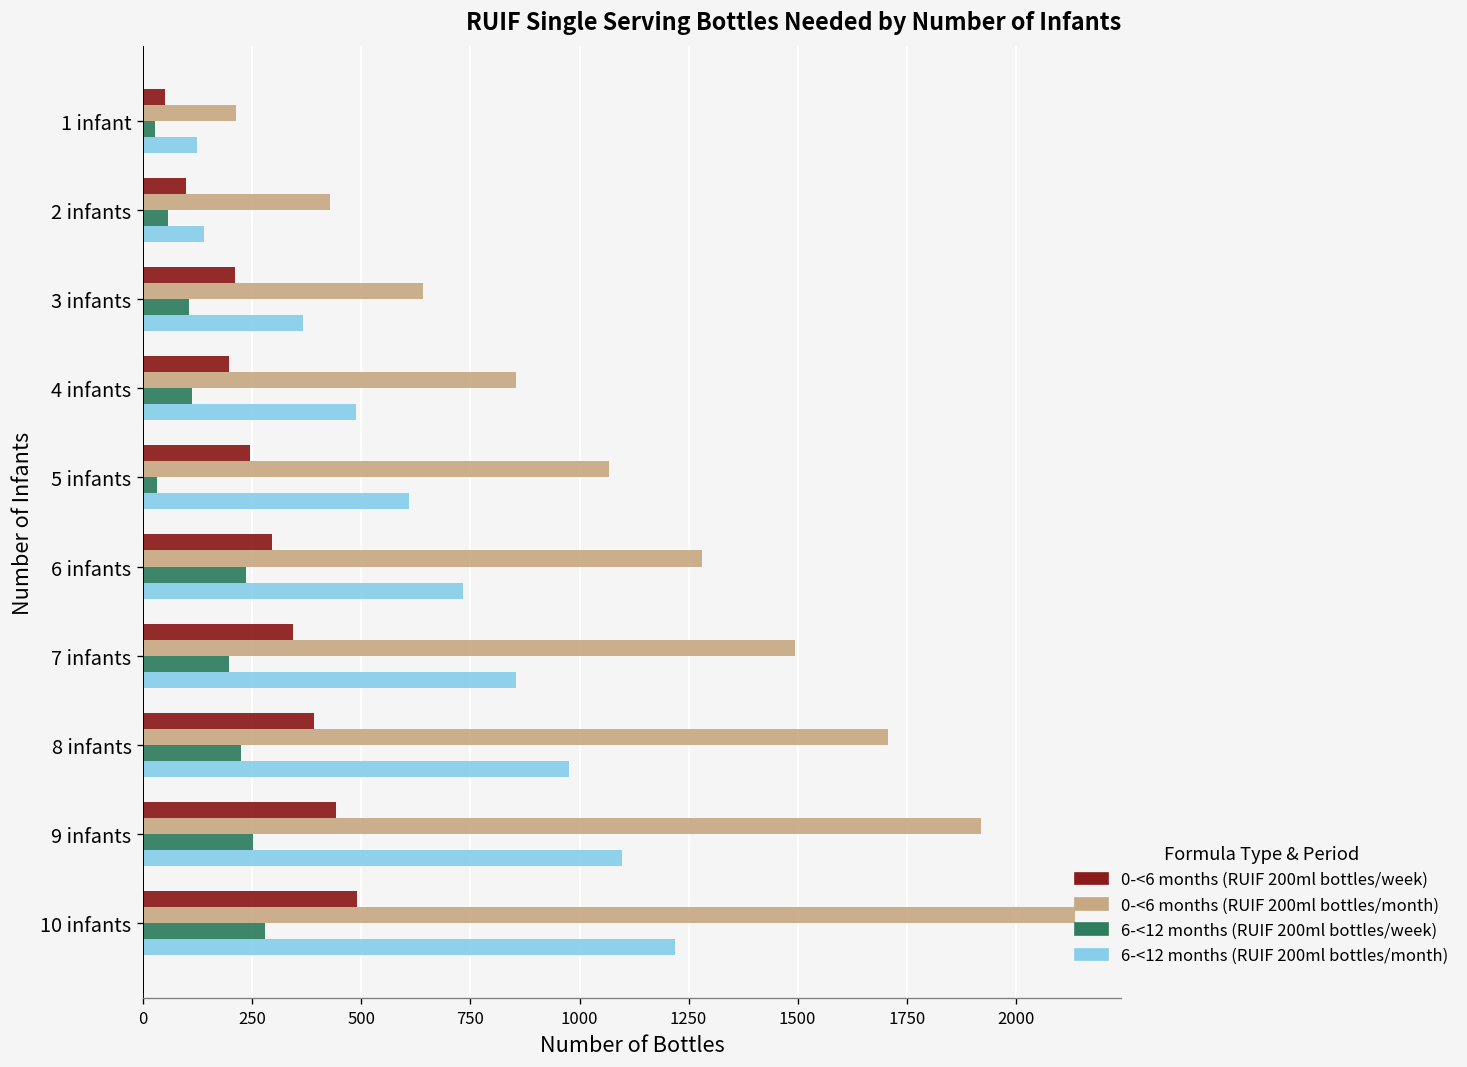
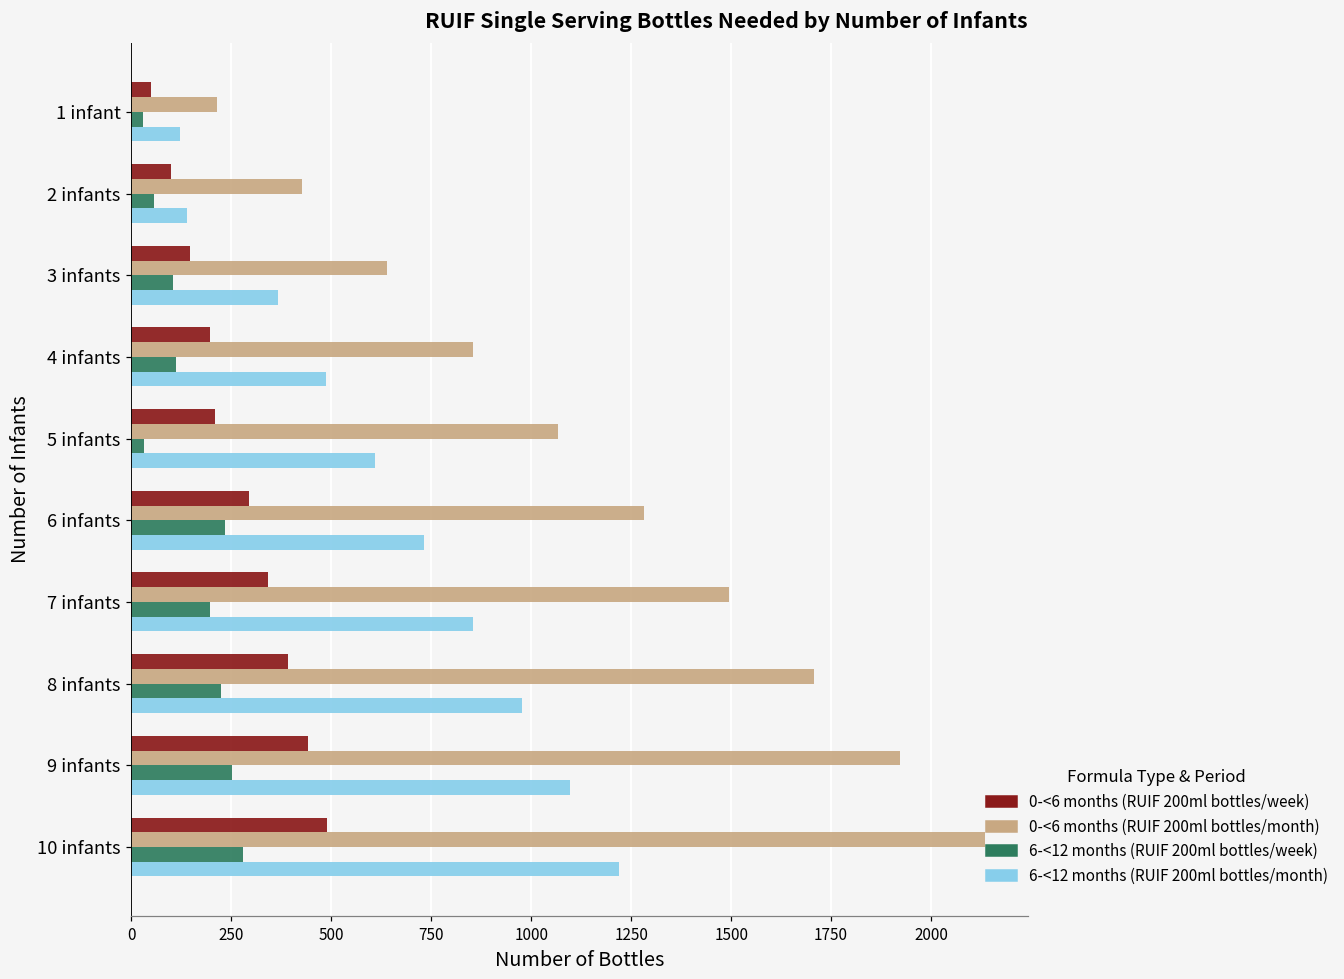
  {
    "0-<6 months (RUIF 200ml bottles/week)": {
      "1 infant": 50,
      "2 infants": 100,
-     "3 infants": 210,
+     "3 infants": 150,
      "4 infants": 200,
-     "5 infants": 250,
+     "5 infants": 210,
      "6 infants": 290,
      "7 infants": 340,
      "8 infants": 390,
      "9 infants": 440,
      "10 infants": 490
    },
    "0-<6 months (RUIF 200ml bottles/month)": {
      "1 infant": 210,
      "2 infants": 430,
      "3 infants": 640,
      "4 infants": 850,
      "5 infants": 1070,
      "6 infants": 1280,
      "7 infants": 1490,
      "8 infants": 1710,
      "9 infants": 1920,
      "10 infants": 2140
    },
    "6-<12 months (RUIF 200ml bottles/week)": {
      "1 infant": 30,
      "2 infants": 60,
      "3 infants": 100,
      "4 infants": 110,
      "5 infants": 30,
      "6 infants": 240,
      "7 infants": 200,
      "8 infants": 220,
      "9 infants": 250,
      "10 infants": 280
    },
    "6-<12 months (RUIF 200ml bottles/month)": {
      "1 infant": 120,
      "2 infants": 140,
      "3 infants": 370,
      "4 infants": 490,
      "5 infants": 610,
      "6 infants": 730,
      "7 infants": 850,
      "8 infants": 980,
      "9 infants": 1100,
      "10 infants": 1220
    }
  }
